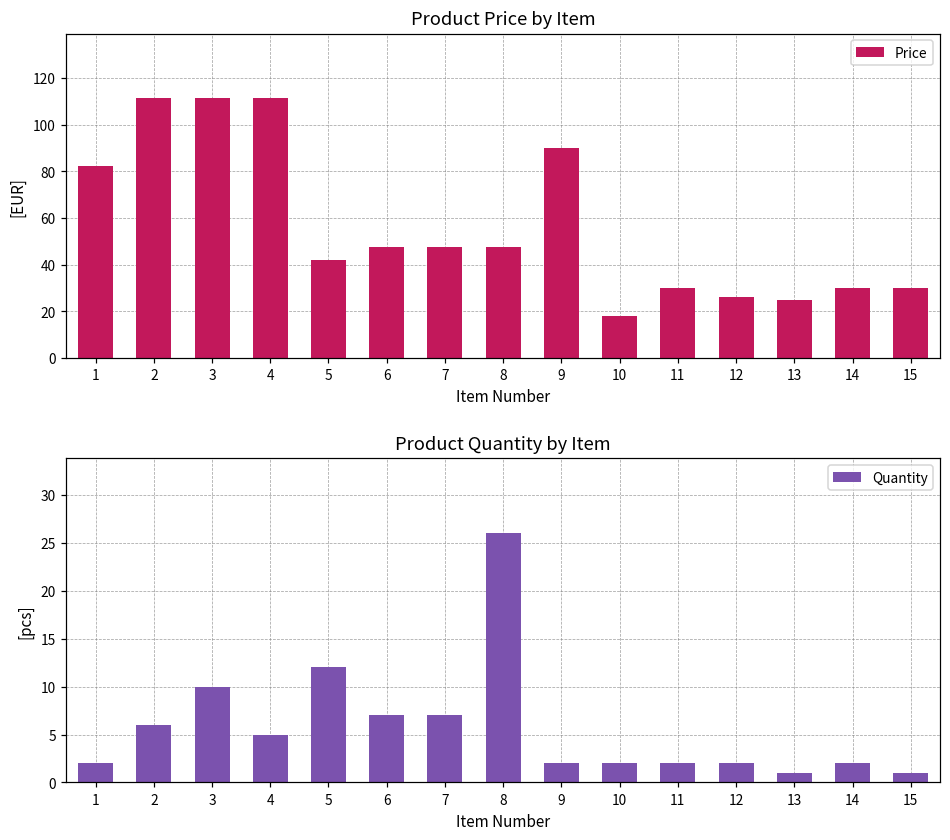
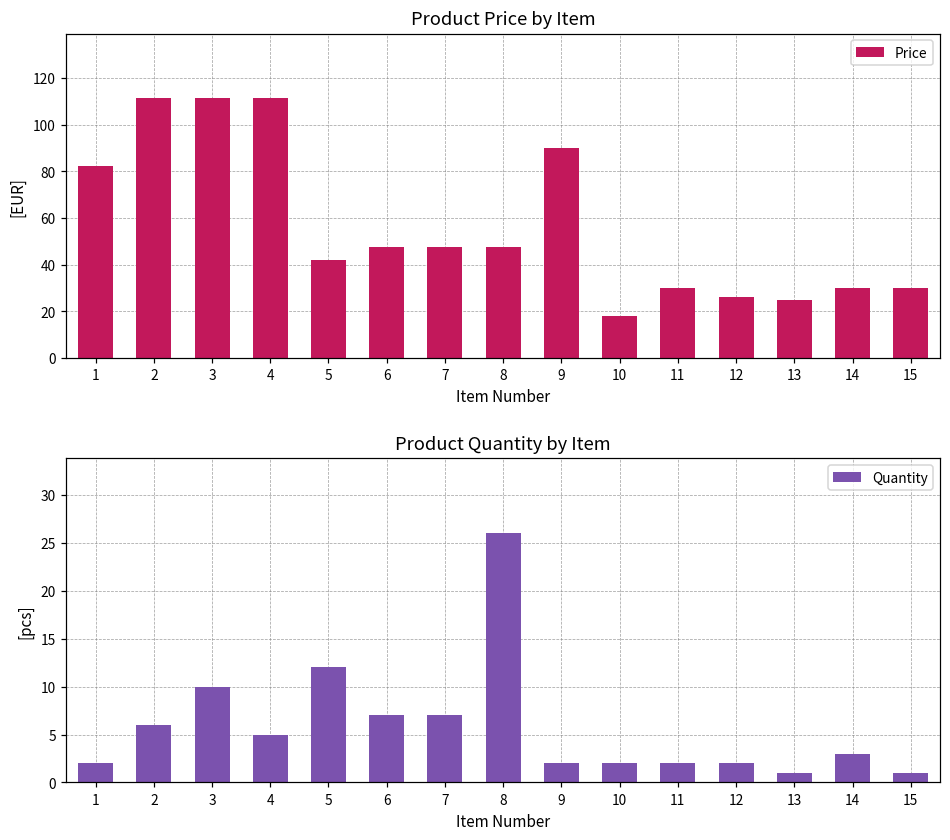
  {
    "Product Price by Item": {
      "1": 82,
      "2": 111,
      "3": 111,
      "4": 111,
      "5": 42,
      "6": 48,
      "7": 48,
      "8": 48,
      "9": 90,
      "10": 18,
      "11": 30,
      "12": 26,
      "13": 25,
      "14": 30,
      "15": 30
    },
    "Product Quantity by Item": {
      "1": 2,
      "2": 6,
      "3": 10,
      "4": 5,
      "5": 12,
      "6": 7,
      "7": 7,
      "8": 26,
      "9": 2,
      "10": 2,
      "11": 2,
      "12": 2,
      "13": 1,
-     "14": 2,
+     "14": 3,
      "15": 1
    }
  }
